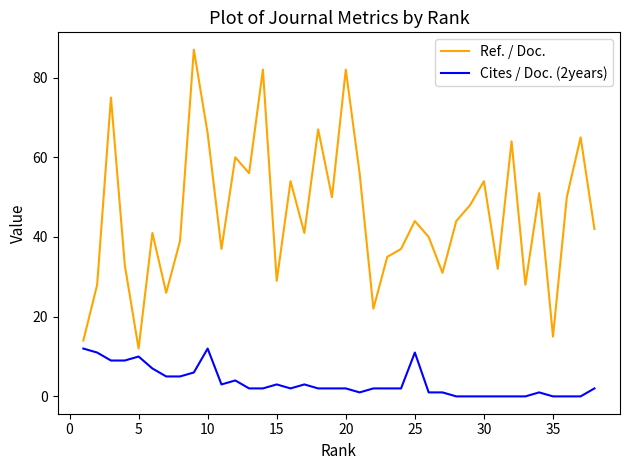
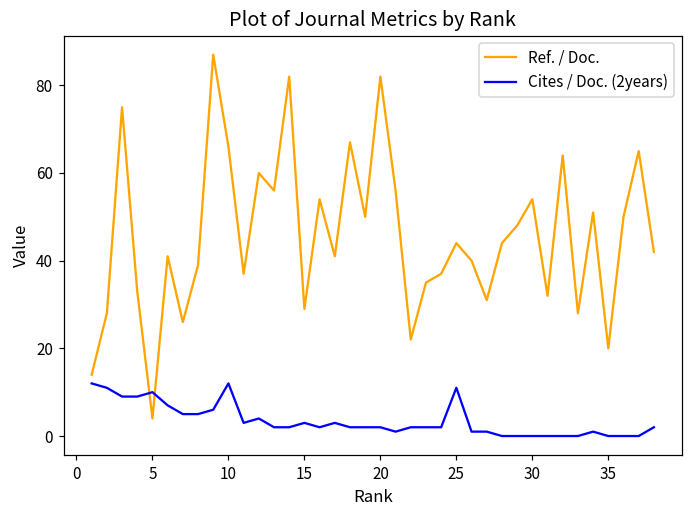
  {
    "Ref. / Doc.": {
-     "5": 12,
+     "5": 4,
      "10": 66,
      "15": 29,
      "20": 82,
      "25": 44,
      "30": 54,
-     "35": 15
+     "35": 20
    },
    "Cites / Doc. (2years)": {
      "5": 10,
      "10": 12,
      "15": 3,
      "20": 2,
      "25": 11,
      "30": 0,
      "35": 0
    }
  }
